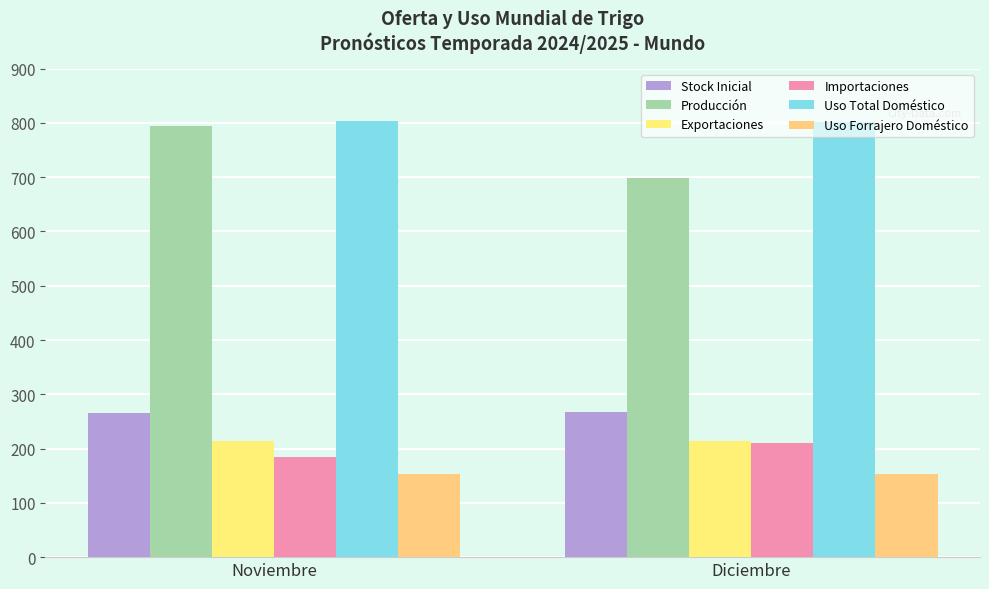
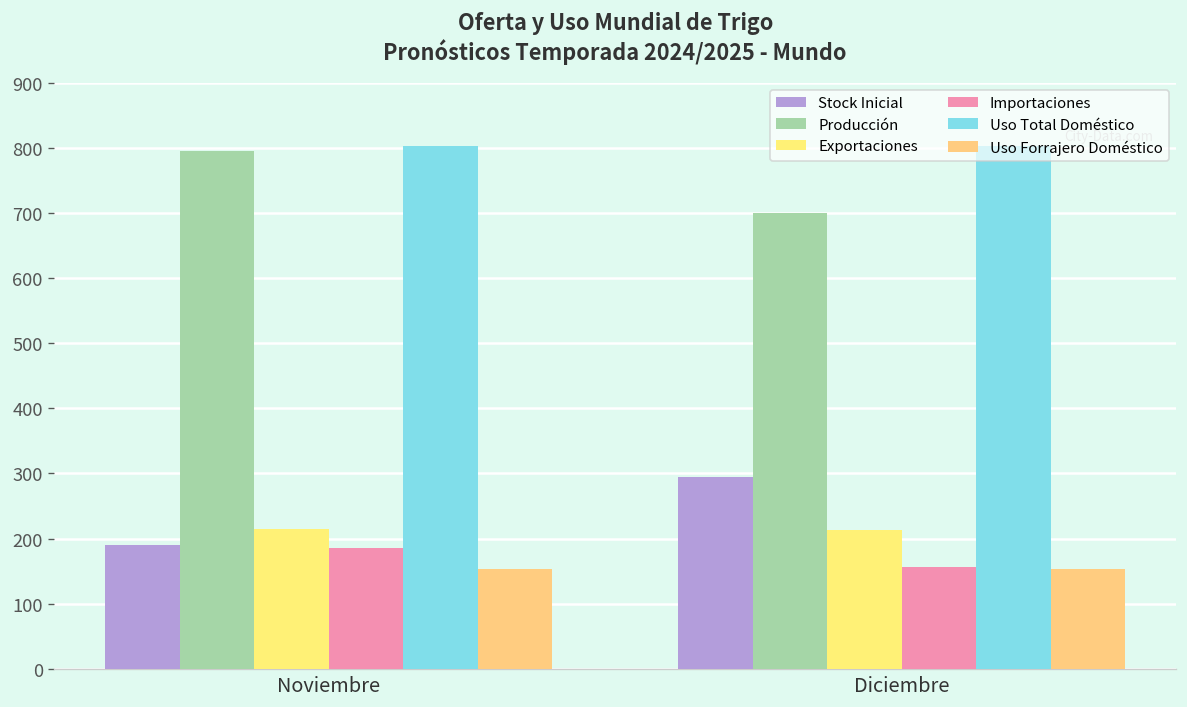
  {
    "Stock Inicial": {
-     "Noviembre": 270,
-     "Diciembre": 270
+     "Noviembre": 190,
+     "Diciembre": 290
    },
    "Producción": {
      "Noviembre": 790,
      "Diciembre": 700
    },
    "Importaciones": {
      "Noviembre": 190,
-     "Diciembre": 210
+     "Diciembre": 160
    },
    "Uso Total Doméstico": {
      "Noviembre": 800
    }
  }
